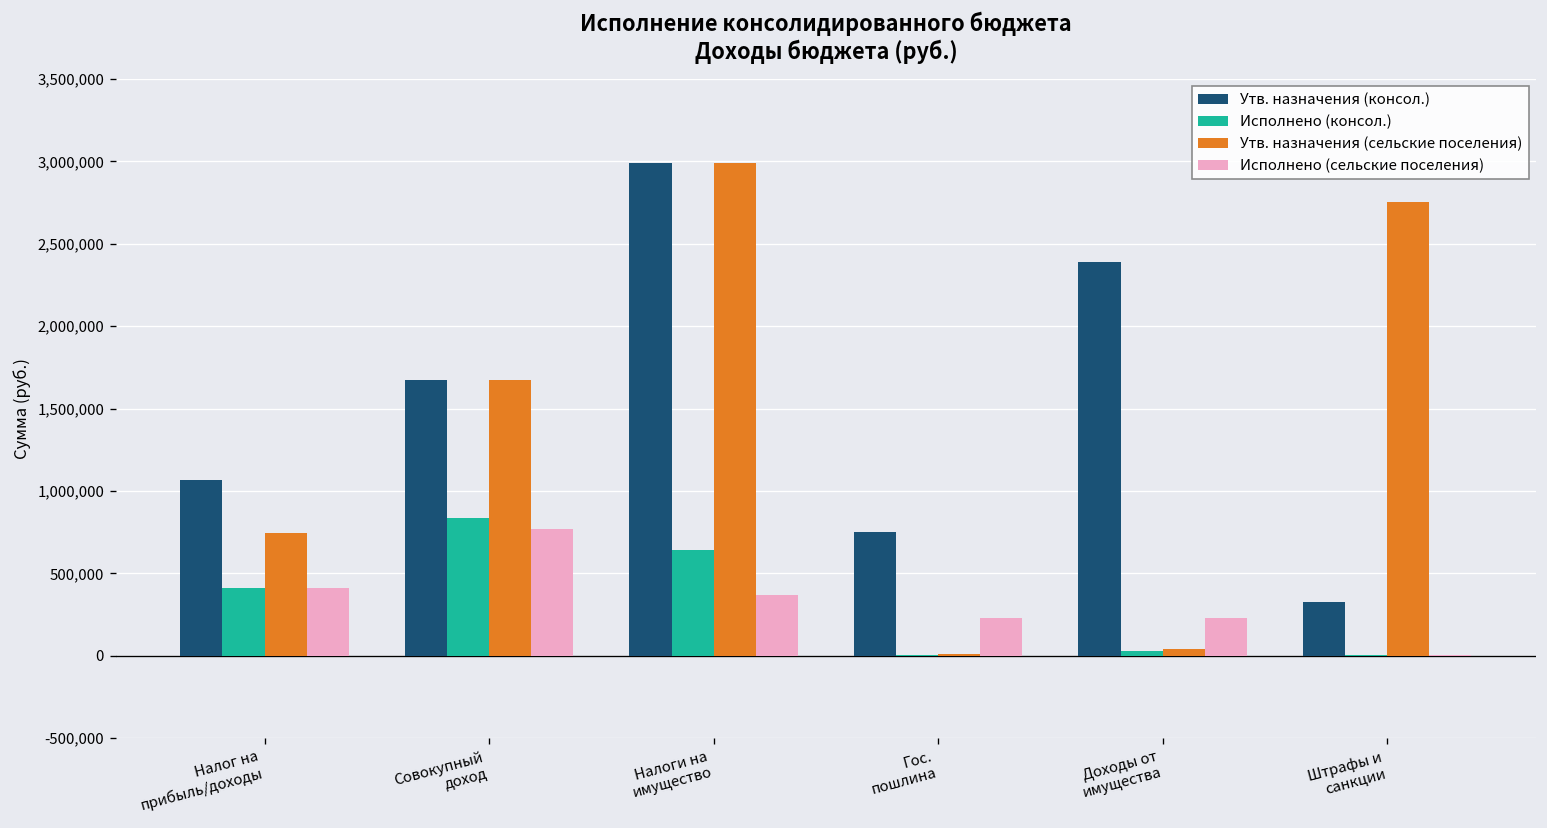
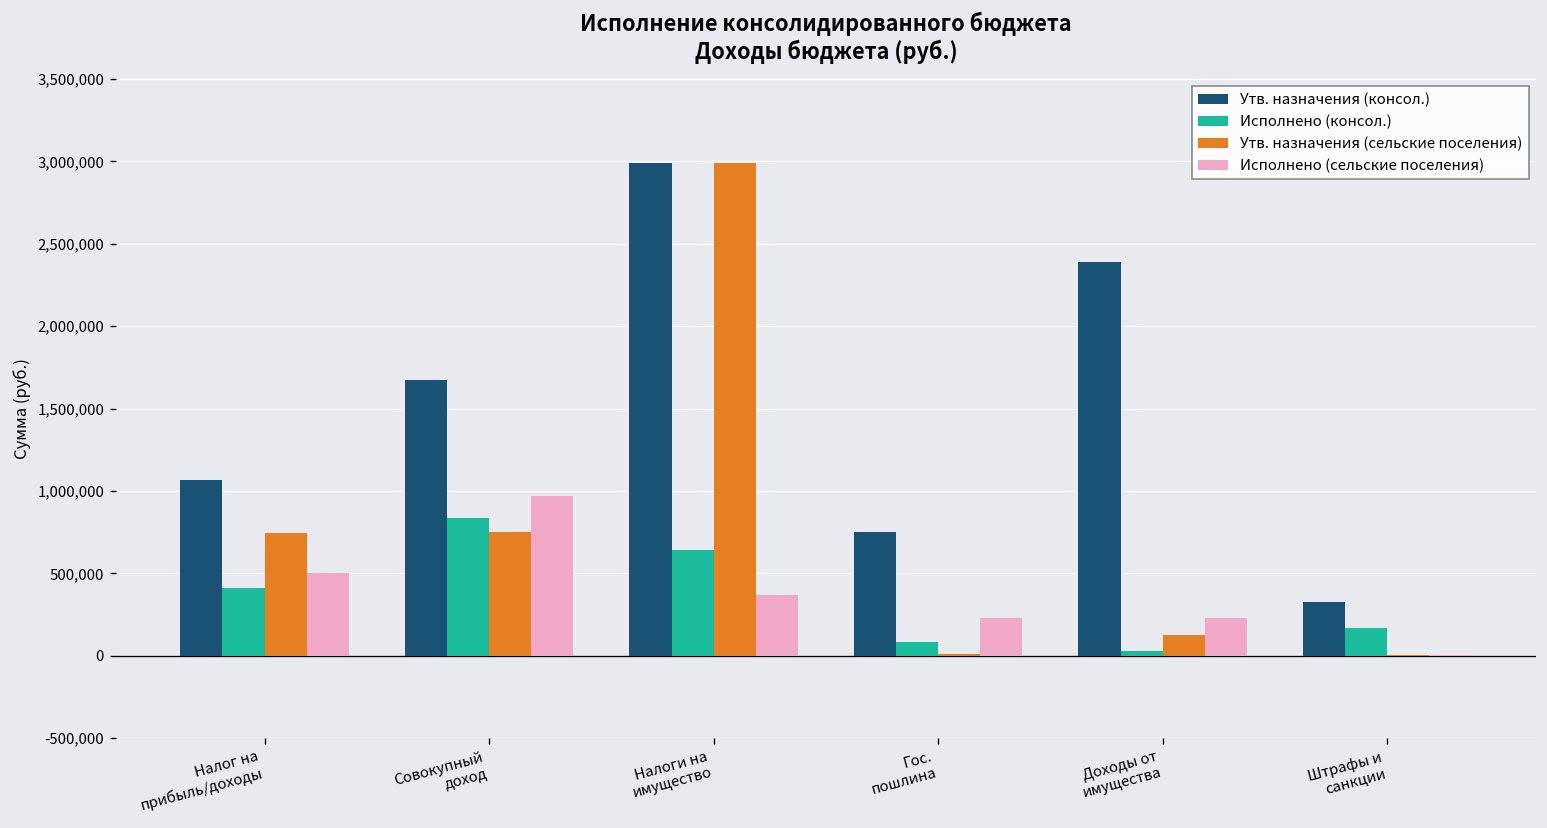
  {
    "Утв. назначения (консол.)": {
      "Налог на прибыль/доходы": "1,070,000",
      "Совокупный доход": "1,670,000",
      "Налоги на имущество": "2,990,000",
      "Гос. пошлина": "750,000",
      "Доходы от имущества": "2,390,000",
      "Штрафы и санкции": "330,000"
    },
    "Исполнено (консол.)": {
      "Налог на прибыль/доходы": "410,000",
      "Совокупный доход": "840,000",
      "Налоги на имущество": "640,000",
-     "Гос. пошлина": "0",
+     "Гос. пошлина": "90,000",
      "Доходы от имущества": "30,000",
-     "Штрафы и санкции": "0"
+     "Штрафы и санкции": "170,000"
    },
    "Утв. назначения (сельские поселения)": {
      "Налог на прибыль/доходы": "750,000",
-     "Совокупный доход": "1,670,000",
+     "Совокупный доход": "750,000",
      "Налоги на имущество": "2,990,000",
-     "Доходы от имущества": "40,000",
-     "Штрафы и санкции": "2,760,000"
+     "Доходы от имущества": "120,000",
+     "Штрафы и санкции": "0"
    },
    "Исполнено (сельские поселения)": {
-     "Налог на прибыль/доходы": "410,000",
-     "Совокупный доход": "770,000",
+     "Налог на прибыль/доходы": "500,000",
+     "Совокупный доход": "970,000",
      "Налоги на имущество": "370,000",
      "Гос. пошлина": "230,000",
      "Доходы от имущества": "230,000"
    }
  }
